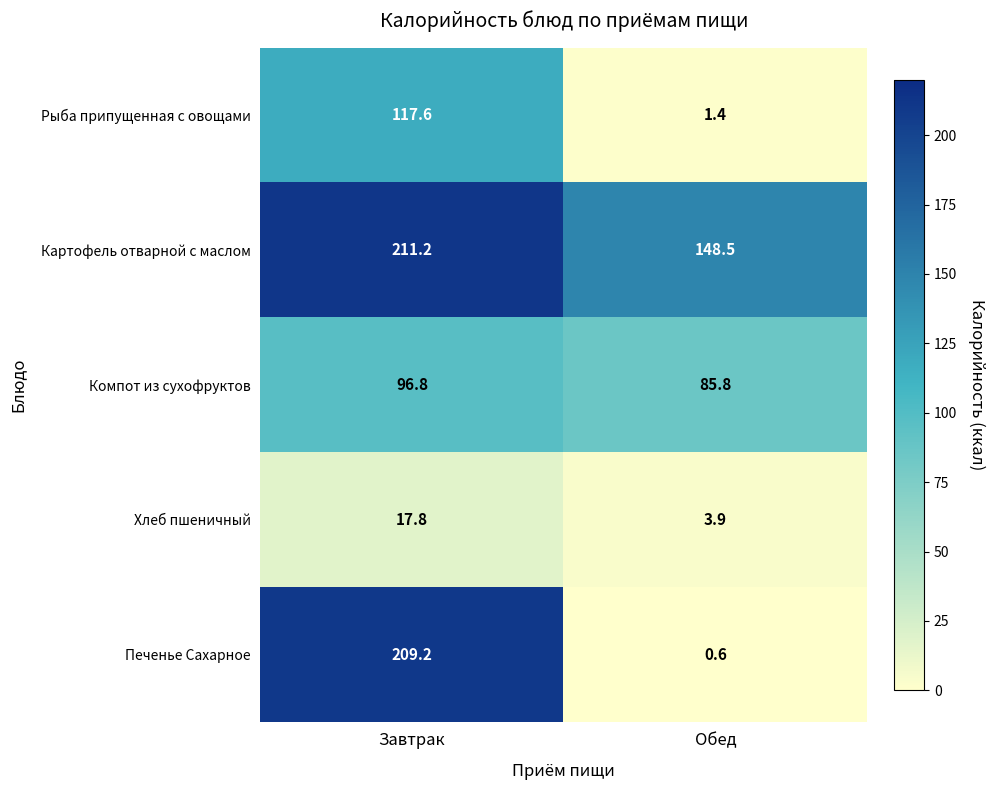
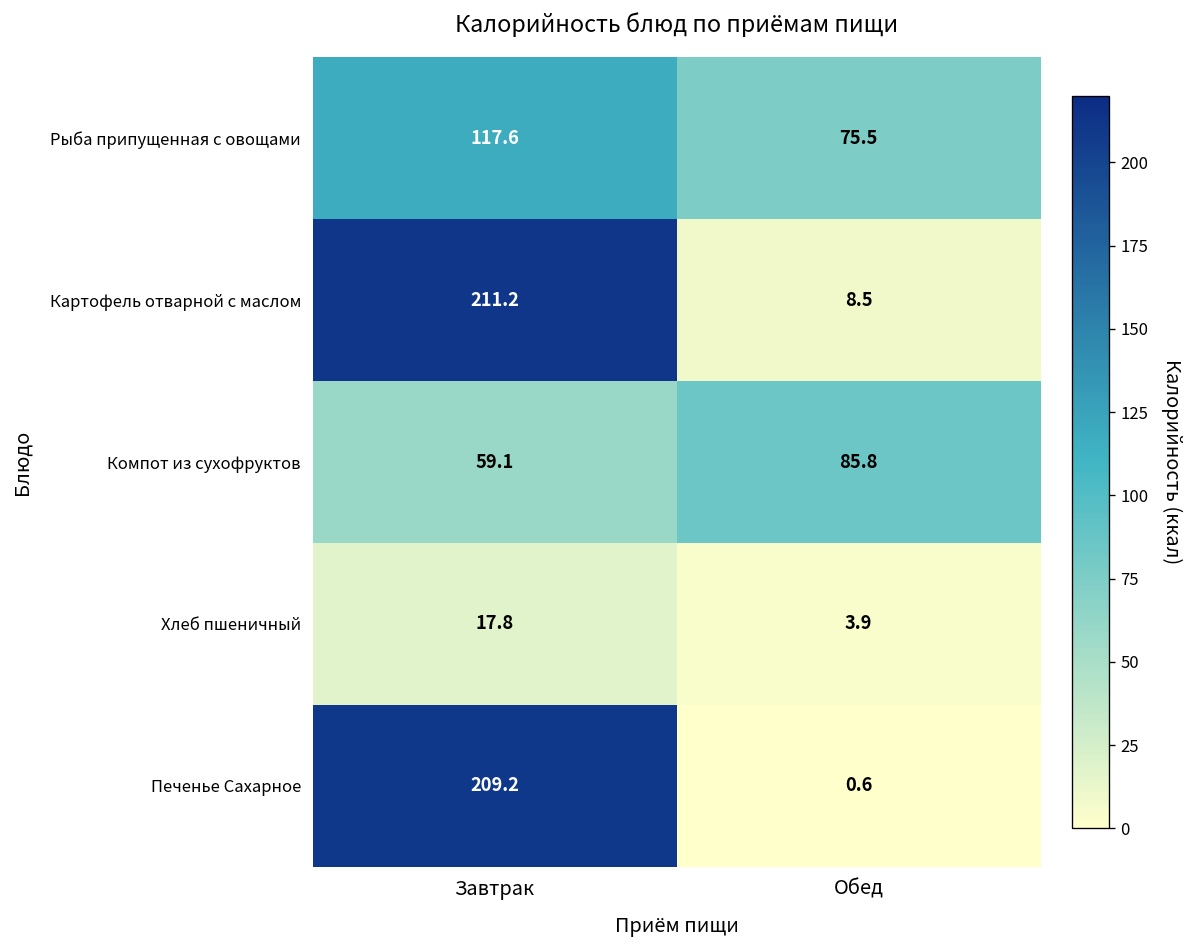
  {
    "Рыба припущенная с овощами": {
      "Завтрак": 117.6,
-     "Обед": 1.4
+     "Обед": 75.5
    },
    "Картофель отварной с маслом": {
      "Завтрак": 211.2,
-     "Обед": 148.5
+     "Обед": 8.5
    },
    "Компот из сухофруктов": {
-     "Завтрак": 96.8,
+     "Завтрак": 59.1,
      "Обед": 85.8
    },
    "Хлеб пшеничный": {
      "Завтрак": 17.8,
      "Обед": 3.9
    },
    "Печенье Сахарное": {
      "Завтрак": 209.2,
      "Обед": 0.6
    }
  }
